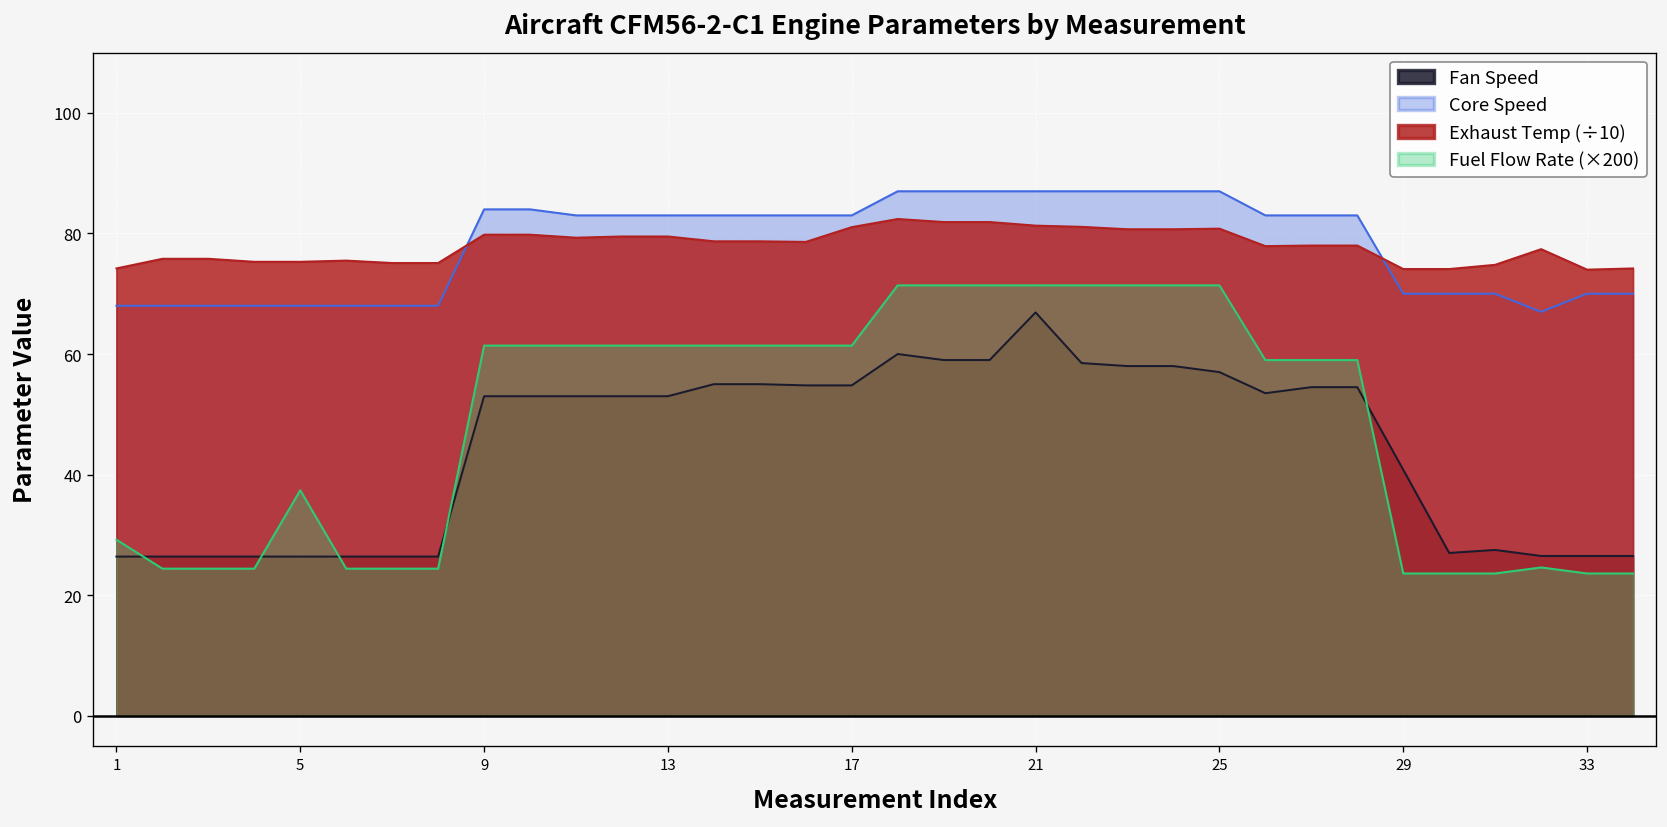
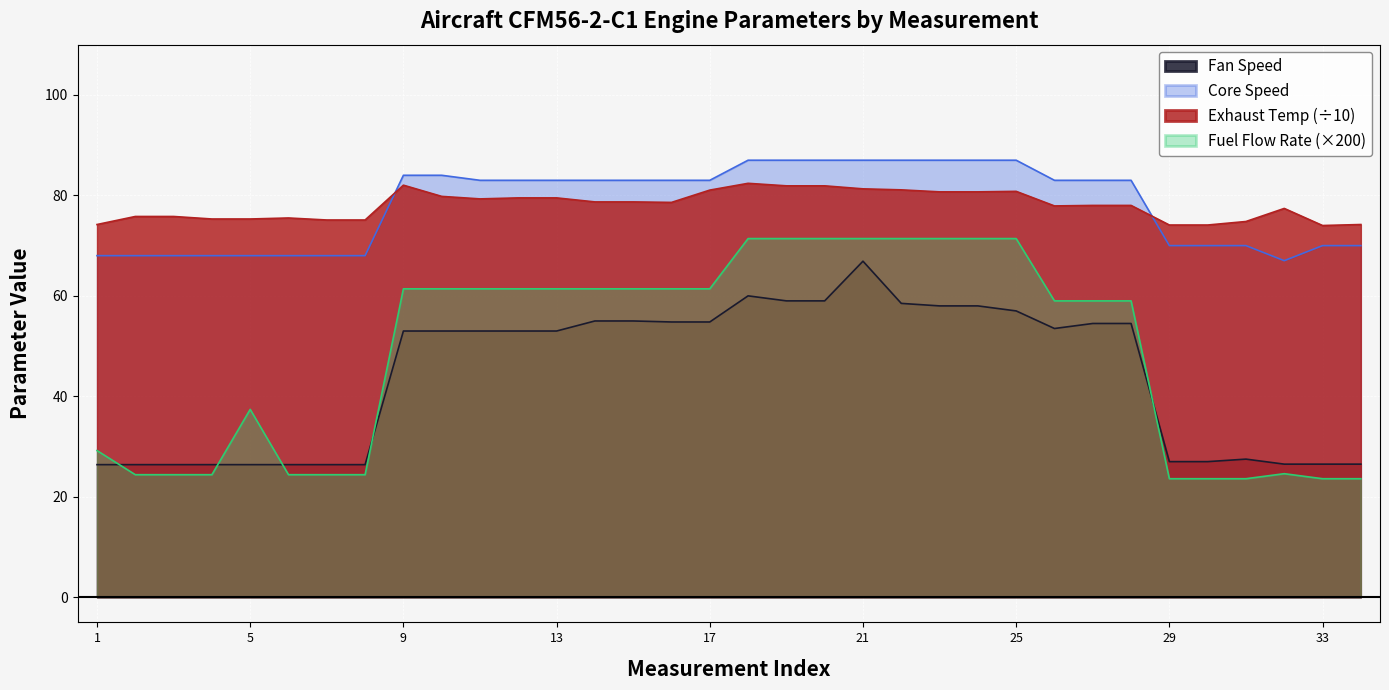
  {
    "Fan Speed": {
      "1": 26,
      "5": 26,
      "9": 53,
      "13": 53,
      "17": 55,
      "21": 67,
      "25": 57,
-     "29": 41,
+     "29": 27,
      "33": 27
    },
    "Core Speed": {
      "1": 68,
      "5": 68,
      "9": 84,
      "13": 83,
      "17": 83,
      "21": 87,
      "25": 87,
      "29": 70,
      "33": 70
    },
    "Exhaust Temp (÷10)": {
      "1": 74,
      "5": 75,
-     "9": 80,
+     "9": 82,
      "13": 80,
      "17": 81,
      "21": 81,
      "25": 81,
      "29": 74,
      "33": 74
    },
    "Fuel Flow Rate (×200)": {
      "1": 29,
      "5": 37,
      "9": 61,
      "13": 61,
      "17": 61,
      "21": 71,
      "25": 71,
      "29": 24,
      "33": 24
    }
  }
